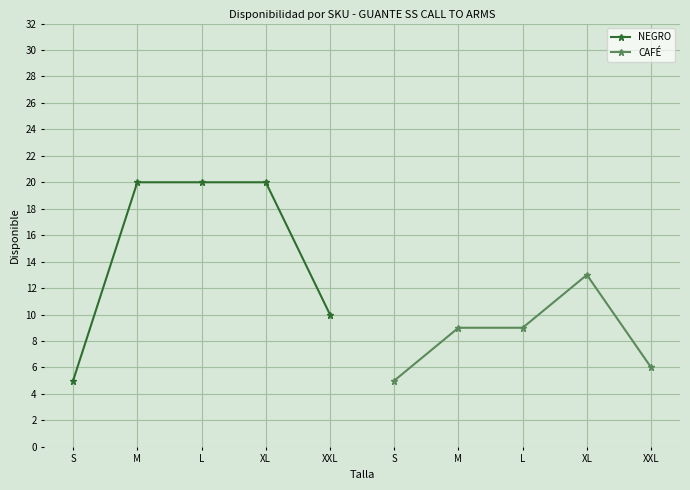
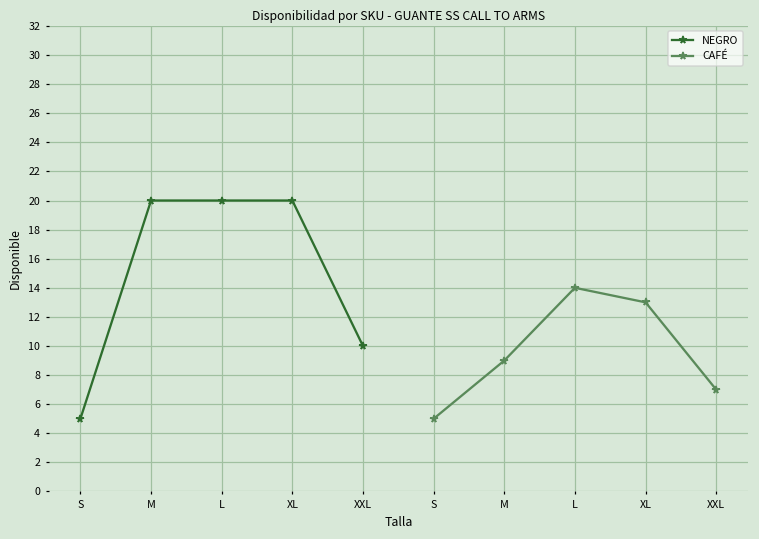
  {
    "NEGRO": {
      "S": 5,
      "M": 20,
      "L": 20,
      "XL": 20,
      "XXL": 10
    },
    "CAFÉ": {
      "S": 5,
      "M": 9,
-     "L": 9,
+     "L": 14,
      "XL": 13,
-     "XXL": 6
+     "XXL": 7
    }
  }
